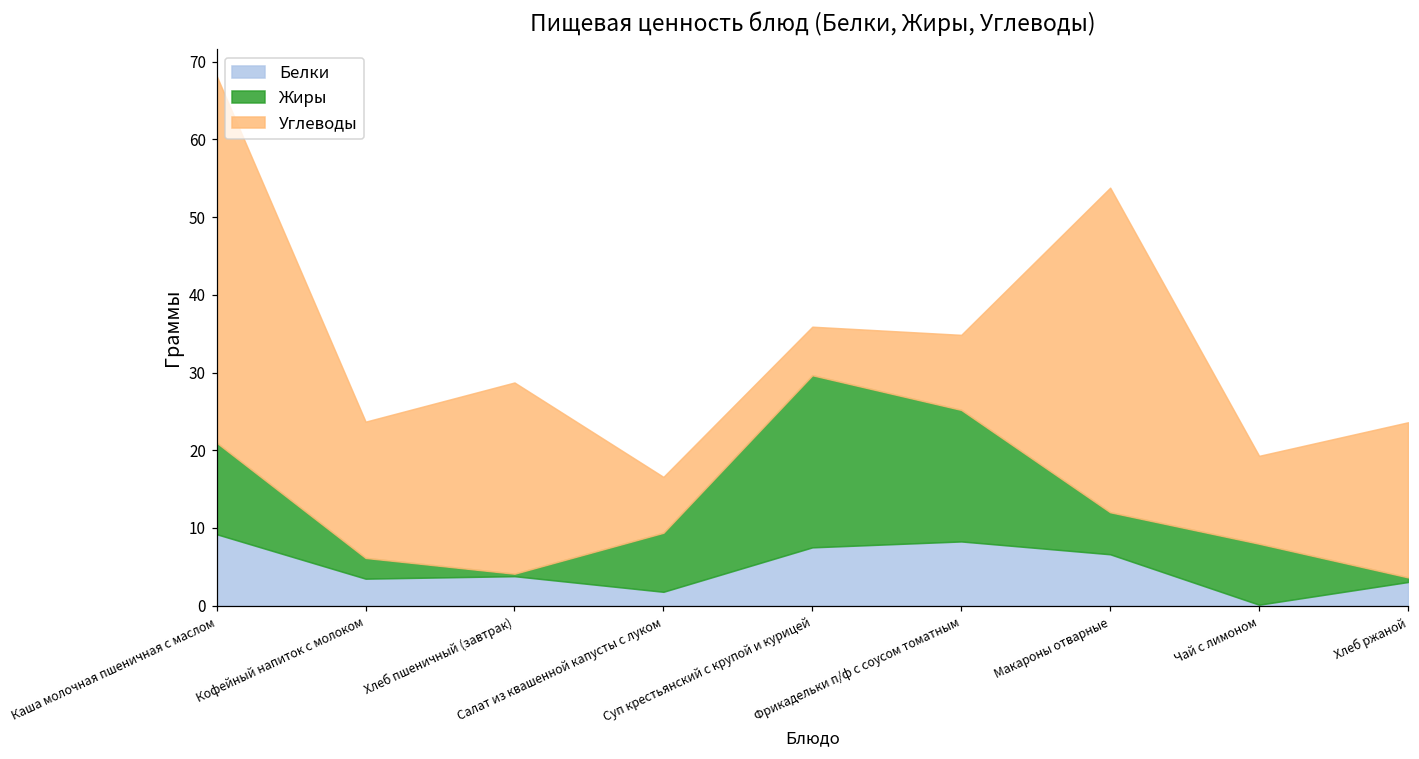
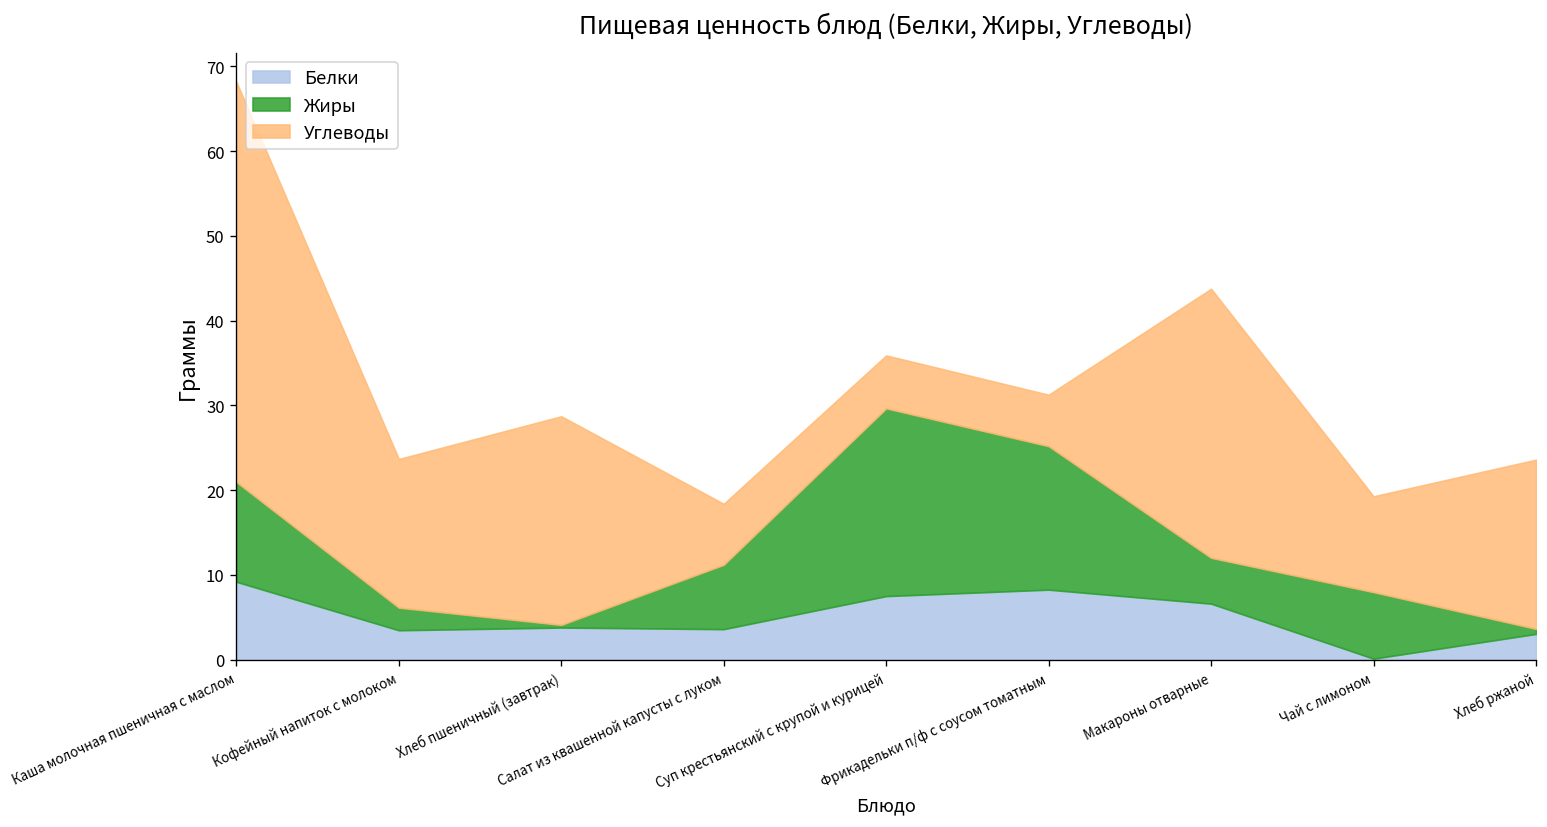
  {
    "Белки": {
      "Каша молочная пшеничная с маслом": 9,
      "Кофейный напиток с молоком": 3,
-     "Салат из квашенной капусты с луком": 2,
+     "Салат из квашенной капусты с луком": 4,
      "Суп крестьянский с крупой и курицей": 8,
      "Фрикадельки п/ф с соусом томатным": 8,
      "Макароны отварные": 7,
      "Хлеб ржаной": 3
    },
    "Жиры": {
      "Каша молочная пшеничная с маслом": 12,
      "Кофейный напиток с молоком": 3,
      "Салат из квашенной капусты с луком": 8,
      "Суп крестьянский с крупой и курицей": 22,
      "Фрикадельки п/ф с соусом томатным": 17,
      "Макароны отварные": 5,
      "Чай с лимоном": 8,
      "Хлеб ржаной": 1
    },
    "Углеводы": {
      "Каша молочная пшеничная с маслом": 47,
      "Кофейный напиток с молоком": 18,
      "Хлеб пшеничный (завтрак)": 25,
      "Салат из квашенной капусты с луком": 7,
      "Суп крестьянский с крупой и курицей": 6,
-     "Фрикадельки п/ф с соусом томатным": 10,
-     "Макароны отварные": 42,
+     "Фрикадельки п/ф с соусом томатным": 6,
+     "Макароны отварные": 32,
      "Чай с лимоном": 11,
      "Хлеб ржаной": 20
    }
  }
